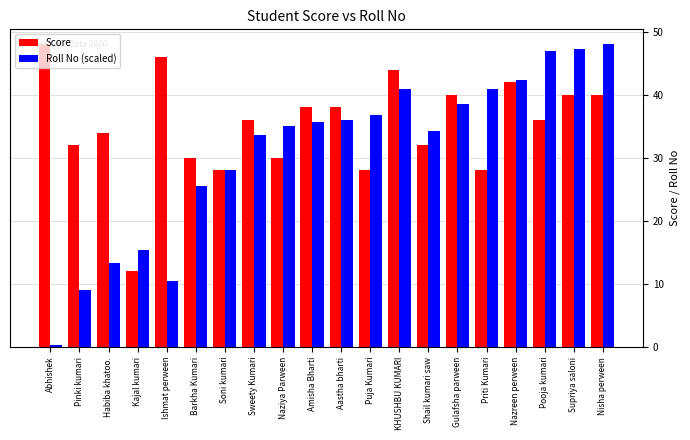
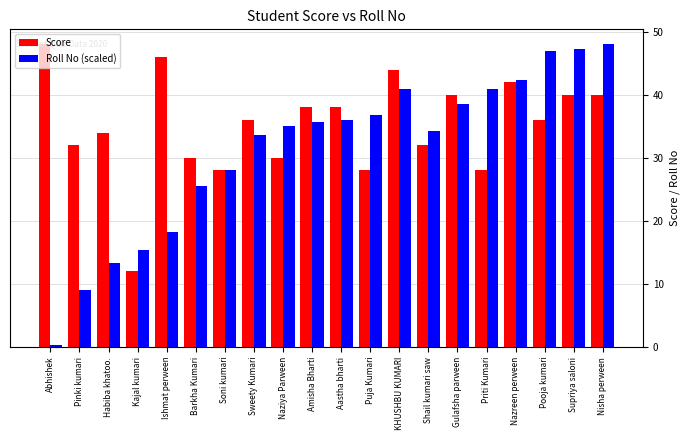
  {
    "Score": {
      "Pinki kumari": 32,
      "Habiba khatoo.": 34,
      "Kajal kumari": 12,
      "Ishmat perween": 46,
      "Barkha Kumari": 30,
      "Soni kumari": 28,
      "Sweety Kumari": 36,
      "Naziya Parween": 30,
      "Amisha Bharti": 38,
      "Aastha bharti": 38,
      "Puja Kumari": 28,
      "KHUSHBU KUMARI": 44,
      "Shail kumari saw": 32,
      "Gulafsha parween": 40,
      "Priti Kumari": 28,
      "Nazreen perween": 42,
      "Pooja kumari": 36,
      "Supriya saloni": 40,
      "Nisha perween": 40
    },
    "Roll No (scaled)": {
      "Pinki kumari": 9,
      "Habiba khatoo.": 13,
      "Kajal kumari": 15,
-     "Ishmat perween": 11,
+     "Ishmat perween": 18,
      "Barkha Kumari": 26,
      "Soni kumari": 28,
      "Sweety Kumari": 34,
      "Naziya Parween": 35,
      "Amisha Bharti": 36,
      "Aastha bharti": 36,
      "Puja Kumari": 37,
      "KHUSHBU KUMARI": 41,
      "Shail kumari saw": 34,
      "Gulafsha parween": 39,
      "Priti Kumari": 41,
      "Nazreen perween": 42,
      "Pooja kumari": 47,
      "Supriya saloni": 47,
      "Nisha perween": 48
    }
  }
